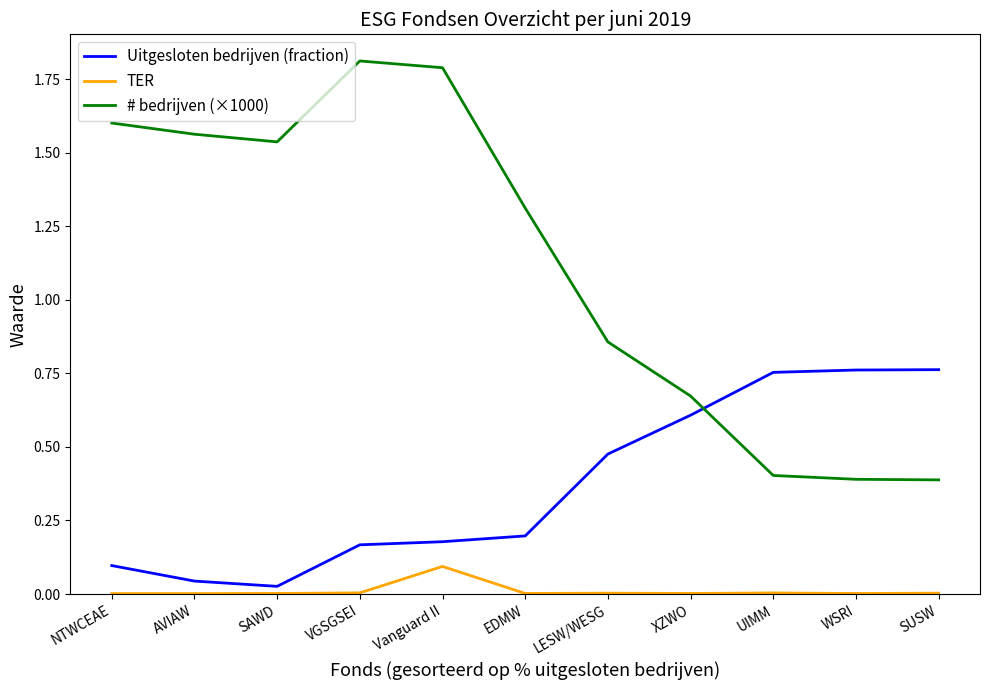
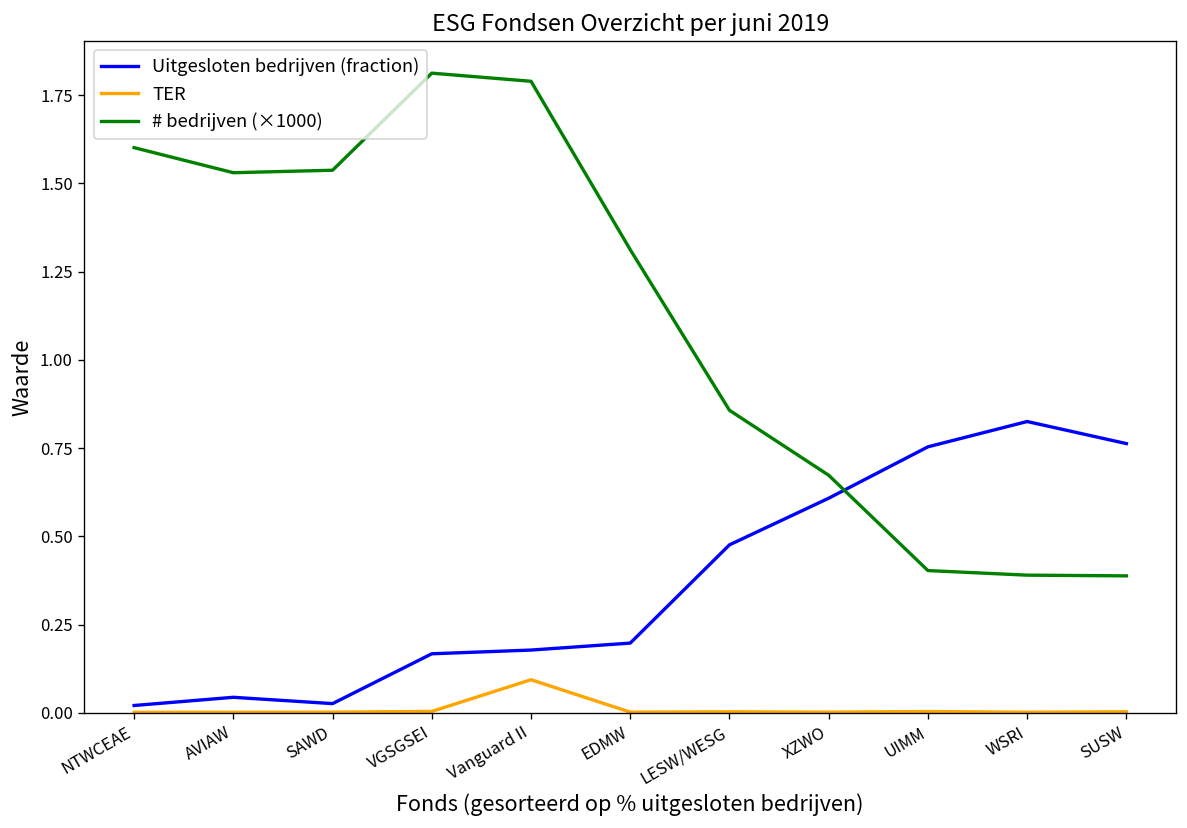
  {
    "Uitgesloten bedrijven (fraction)": {
-     "NTWCEAE": 0.10,
+     "NTWCEAE": 0.02,
      "AVIAW": 0.04,
      "SAWD": 0.03,
      "VGSGSEI": 0.17,
      "Vanguard II": 0.18,
      "EDMW": 0.20,
      "LESW/WESG": 0.48,
      "XZWO": 0.61,
      "UIMM": 0.75,
-     "WSRI": 0.76,
+     "WSRI": 0.83,
      "SUSW": 0.76
    },
    "TER": {
      "NTWCEAE": 0.00,
      "AVIAW": 0.00,
      "SAWD": 0.00,
      "VGSGSEI": 0.00,
      "Vanguard II": 0.09,
      "EDMW": 0.00,
      "LESW/WESG": 0.00,
      "XZWO": 0.00,
      "UIMM": 0.00,
      "WSRI": 0.00,
      "SUSW": 0.00
    },
    "# bedrijven (×1000)": {
      "NTWCEAE": 1.60,
-     "AVIAW": 1.56,
+     "AVIAW": 1.53,
      "SAWD": 1.54,
      "VGSGSEI": 1.81,
      "Vanguard II": 1.79,
      "EDMW": 1.31,
      "LESW/WESG": 0.86,
      "XZWO": 0.67,
      "UIMM": 0.40,
      "WSRI": 0.39,
      "SUSW": 0.39
    }
  }
